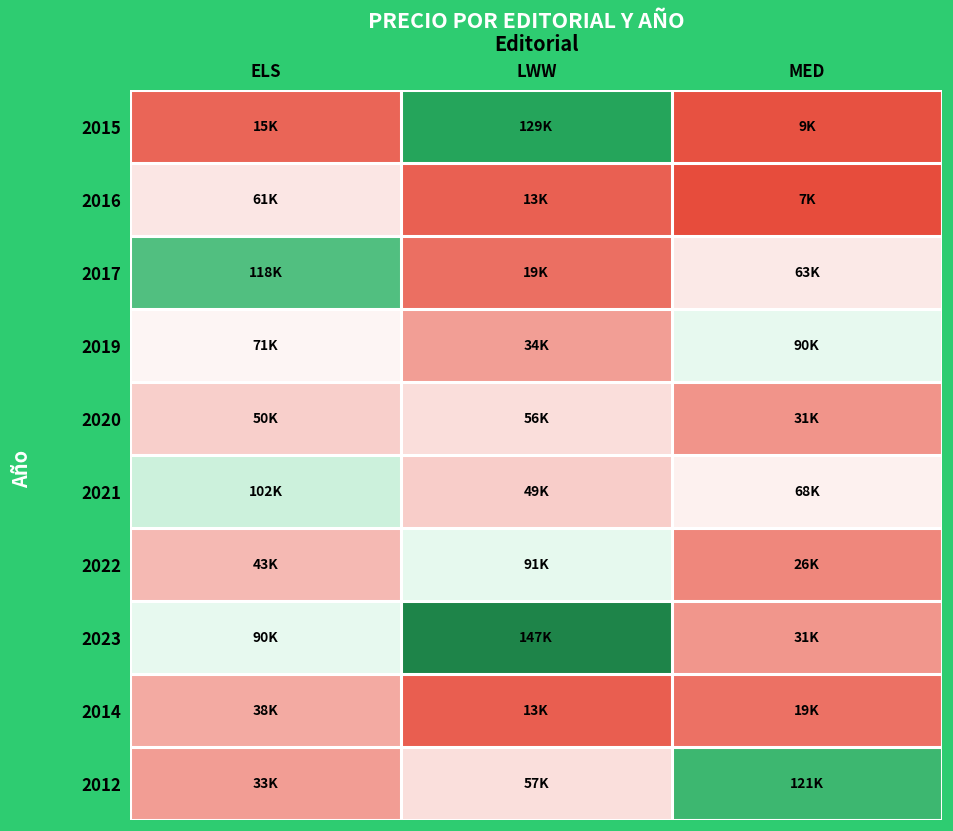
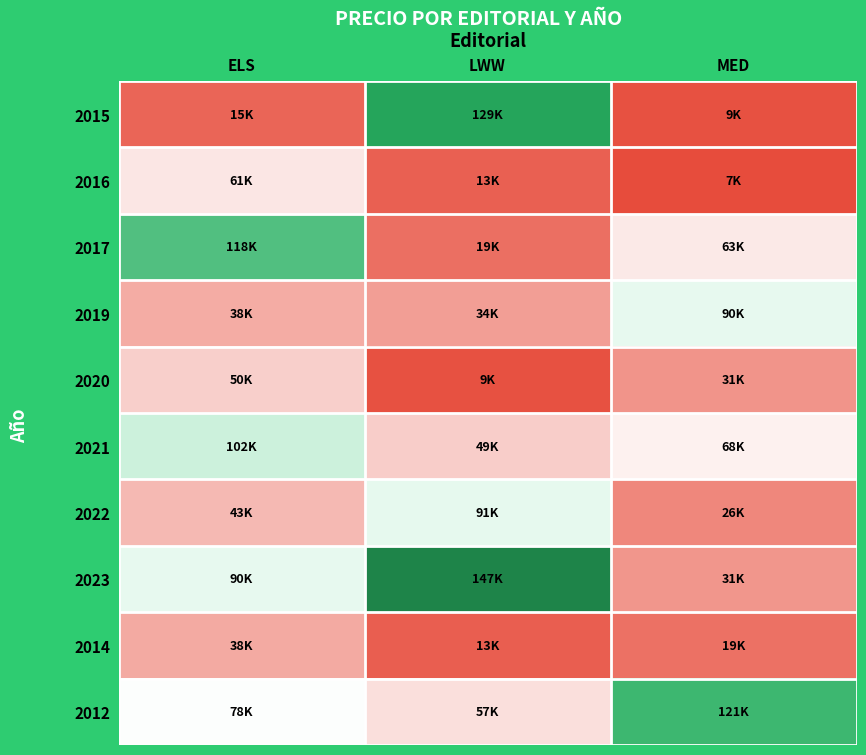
  {
    "2015": {
      "ELS": "15K",
      "LWW": "129K",
      "MED": "9K"
    },
    "2016": {
      "ELS": "61K",
      "LWW": "13K",
      "MED": "7K"
    },
    "2017": {
      "ELS": "118K",
      "LWW": "19K",
      "MED": "63K"
    },
    "2019": {
-     "ELS": "71K",
+     "ELS": "38K",
      "LWW": "34K",
      "MED": "90K"
    },
    "2020": {
      "ELS": "50K",
-     "LWW": "56K",
+     "LWW": "9K",
      "MED": "31K"
    },
    "2021": {
      "ELS": "102K",
      "LWW": "49K",
      "MED": "68K"
    },
    "2022": {
      "ELS": "43K",
      "LWW": "91K",
      "MED": "26K"
    },
    "2023": {
      "ELS": "90K",
      "LWW": "147K",
      "MED": "31K"
    },
    "2014": {
      "ELS": "38K",
      "LWW": "13K",
      "MED": "19K"
    },
    "2012": {
-     "ELS": "33K",
+     "ELS": "78K",
      "LWW": "57K",
      "MED": "121K"
    }
  }
